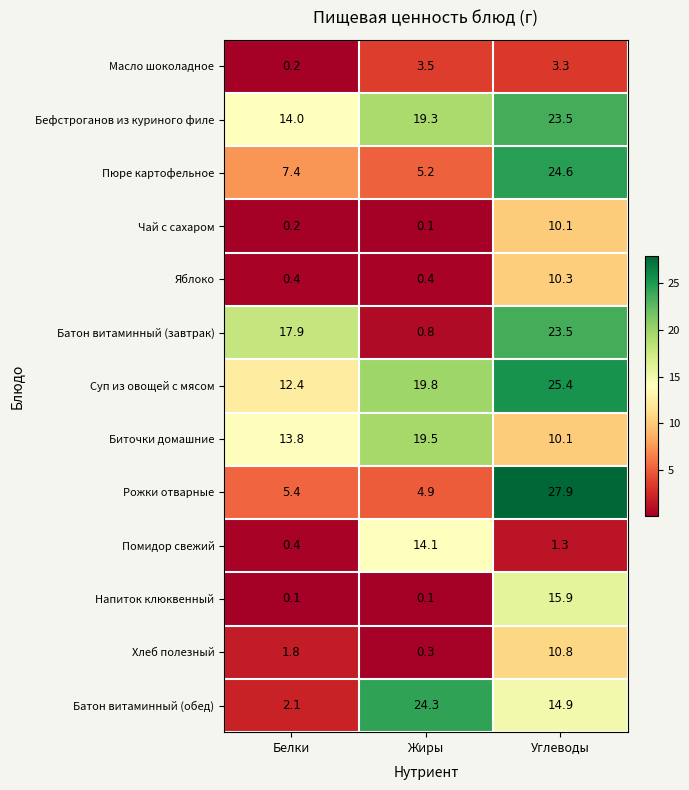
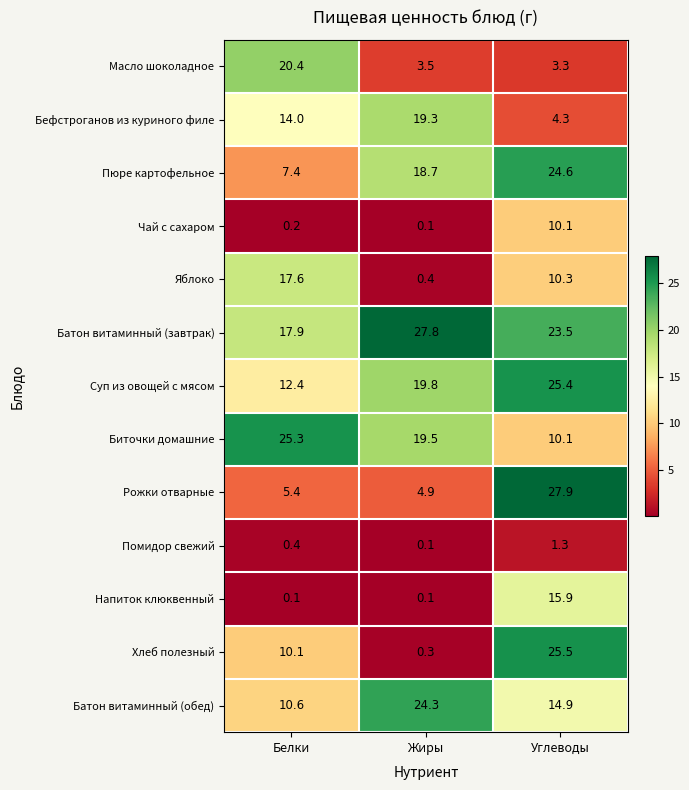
  {
    "Масло шоколадное": {
-     "Белки": 0.2,
+     "Белки": 20.4,
      "Жиры": 3.5,
      "Углеводы": 3.3
    },
    "Бефстроганов из куриного филе": {
      "Белки": 14.0,
      "Жиры": 19.3,
-     "Углеводы": 23.5
+     "Углеводы": 4.3
    },
    "Пюре картофельное": {
      "Белки": 7.4,
-     "Жиры": 5.2,
+     "Жиры": 18.7,
      "Углеводы": 24.6
    },
    "Чай с сахаром": {
      "Белки": 0.2,
      "Жиры": 0.1,
      "Углеводы": 10.1
    },
    "Яблоко": {
-     "Белки": 0.4,
+     "Белки": 17.6,
      "Жиры": 0.4,
      "Углеводы": 10.3
    },
    "Батон витаминный (завтрак)": {
      "Белки": 17.9,
-     "Жиры": 0.8,
+     "Жиры": 27.8,
      "Углеводы": 23.5
    },
    "Суп из овощей с мясом": {
      "Белки": 12.4,
      "Жиры": 19.8,
      "Углеводы": 25.4
    },
    "Биточки домашние": {
-     "Белки": 13.8,
+     "Белки": 25.3,
      "Жиры": 19.5,
      "Углеводы": 10.1
    },
    "Рожки отварные": {
      "Белки": 5.4,
      "Жиры": 4.9,
      "Углеводы": 27.9
    },
    "Помидор свежий": {
      "Белки": 0.4,
-     "Жиры": 14.1,
+     "Жиры": 0.1,
      "Углеводы": 1.3
    },
    "Напиток клюквенный": {
      "Белки": 0.1,
      "Жиры": 0.1,
      "Углеводы": 15.9
    },
    "Хлеб полезный": {
-     "Белки": 1.8,
+     "Белки": 10.1,
      "Жиры": 0.3,
-     "Углеводы": 10.8
+     "Углеводы": 25.5
    },
    "Батон витаминный (обед)": {
-     "Белки": 2.1,
+     "Белки": 10.6,
      "Жиры": 24.3,
      "Углеводы": 14.9
    }
  }
